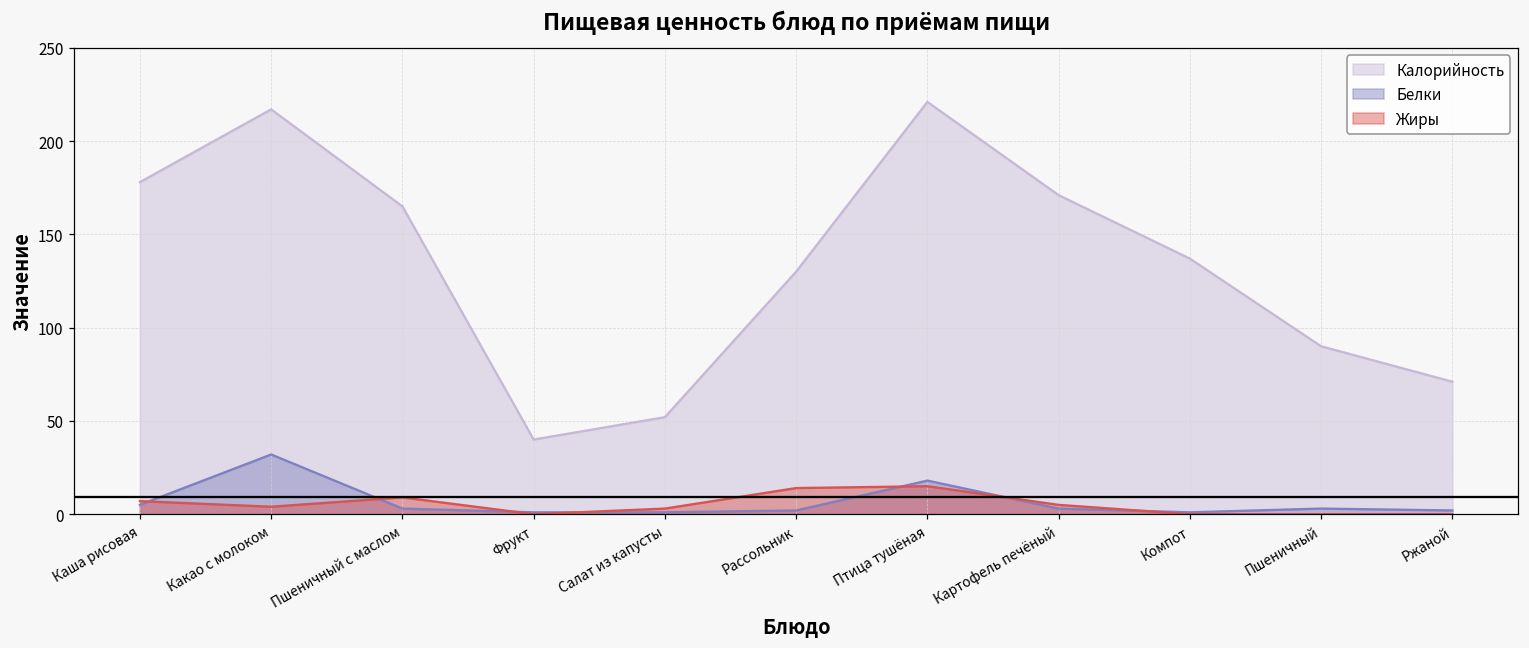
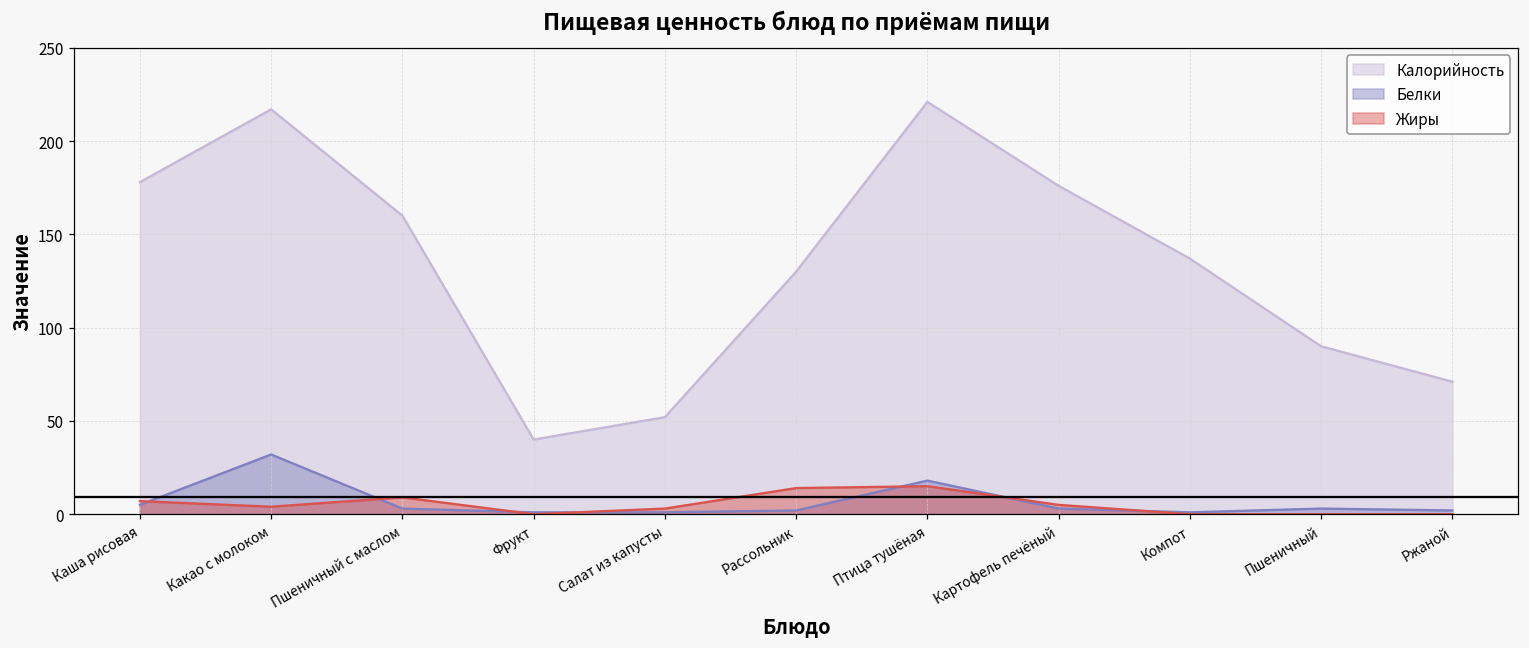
  {
    "Калорийность": {
      "Каша рисовая": 178,
      "Какао с молоком": 217,
-     "Пшеничный с маслом": 165,
+     "Пшеничный с маслом": 160,
      "Фрукт": 40,
      "Салат из капусты": 52,
      "Рассольник": 130,
      "Птица тушёная": 221,
-     "Картофель печёный": 171,
+     "Картофель печёный": 176,
      "Компот": 137,
      "Пшеничный": 90,
      "Ржаной": 71
    },
    "Белки": {
      "Каша рисовая": 5,
      "Какао с молоком": 32,
      "Пшеничный с маслом": 3,
      "Салат из капусты": 1,
      "Рассольник": 2,
      "Птица тушёная": 18,
      "Картофель печёный": 3,
      "Пшеничный": 3,
      "Ржаной": 2
    },
    "Жиры": {
      "Каша рисовая": 7,
      "Какао с молоком": 4,
      "Пшеничный с маслом": 9,
      "Салат из капусты": 3,
      "Рассольник": 14,
      "Птица тушёная": 15,
      "Картофель печёный": 5,
      "Пшеничный": 0,
      "Ржаной": 0
    }
  }
